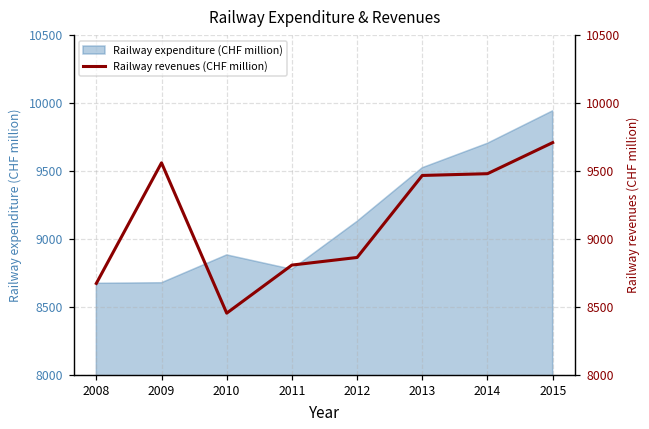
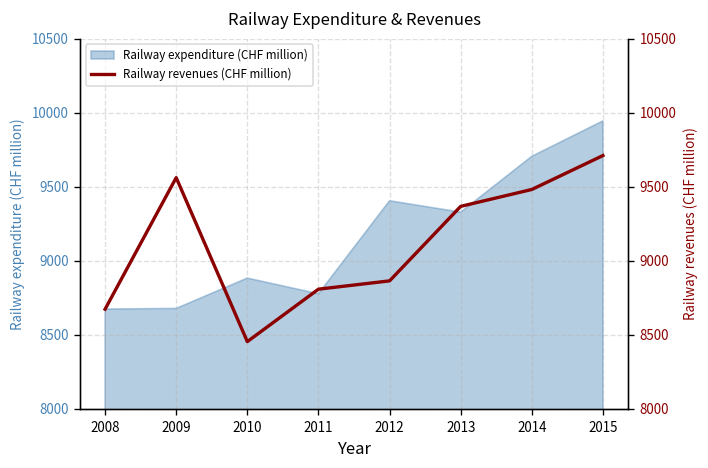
  {
    "Railway expenditure (CHF million)": {
      "2008": 8670,
      "2009": 8680,
      "2010": 8880,
      "2011": 8780,
-     "2012": 9130,
-     "2013": 9530,
+     "2012": 9410,
+     "2013": 9330,
      "2014": 9710,
      "2015": 9940
    },
    "Railway revenues (CHF million)": {
      "2008": 8670,
      "2009": 9560,
      "2010": 8450,
      "2011": 8810,
      "2012": 8860,
-     "2013": 9470,
+     "2013": 9370,
      "2014": 9480,
      "2015": 9710
    }
  }
